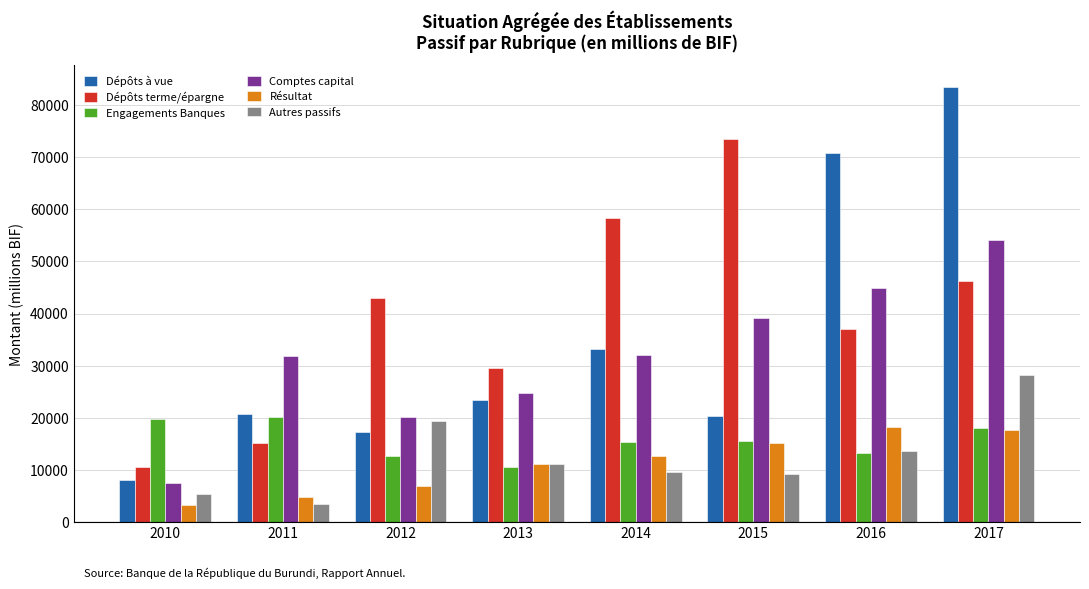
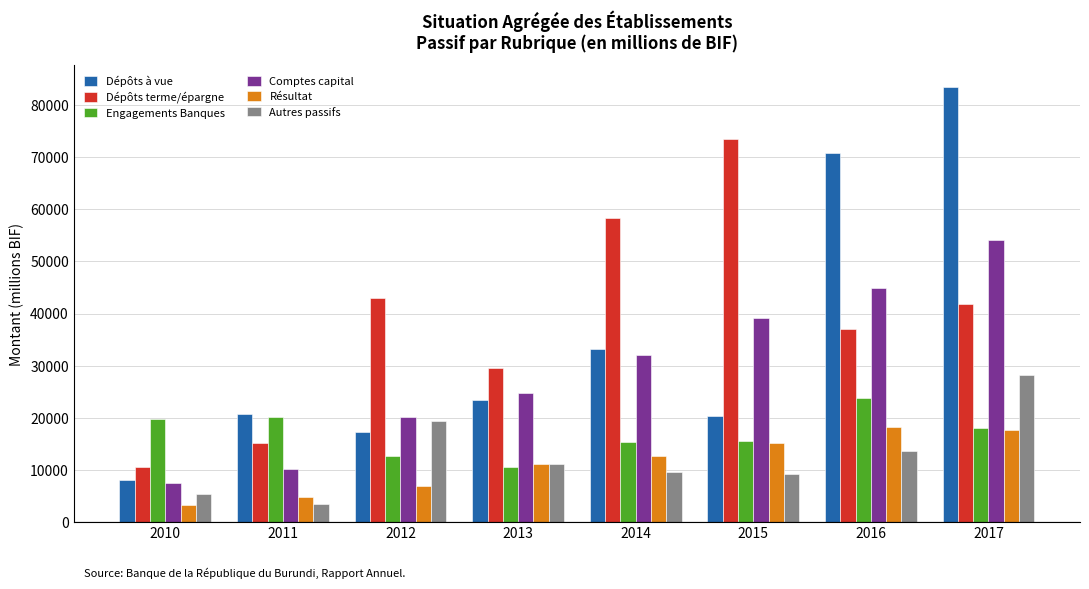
  {
    "Dépôts à vue": {
      "2010": 8000,
      "2011": 21000,
      "2012": 17000,
      "2013": 23000,
      "2014": 33000,
      "2015": 20000,
      "2016": 71000,
      "2017": 83000
    },
    "Dépôts terme/épargne": {
      "2010": 11000,
      "2011": 15000,
      "2012": 43000,
      "2013": 30000,
      "2014": 58000,
      "2015": 73000,
      "2016": 37000,
-     "2017": 46000
+     "2017": 42000
    },
    "Engagements Banques": {
      "2010": 20000,
      "2011": 20000,
      "2012": 13000,
      "2013": 11000,
      "2014": 15000,
      "2015": 16000,
-     "2016": 13000,
+     "2016": 24000,
      "2017": 18000
    },
    "Comptes capital": {
      "2010": 7000,
-     "2011": 32000,
+     "2011": 10000,
      "2012": 20000,
      "2013": 25000,
      "2014": 32000,
      "2015": 39000,
      "2016": 45000,
      "2017": 54000
    },
    "Résultat": {
      "2010": 3000,
      "2011": 5000,
      "2012": 7000,
      "2013": 11000,
      "2014": 13000,
      "2015": 15000,
      "2016": 18000,
      "2017": 18000
    },
    "Autres passifs": {
      "2010": 5000,
      "2011": 3000,
      "2012": 19000,
      "2013": 11000,
      "2014": 10000,
      "2015": 9000,
      "2016": 14000,
      "2017": 28000
    }
  }
